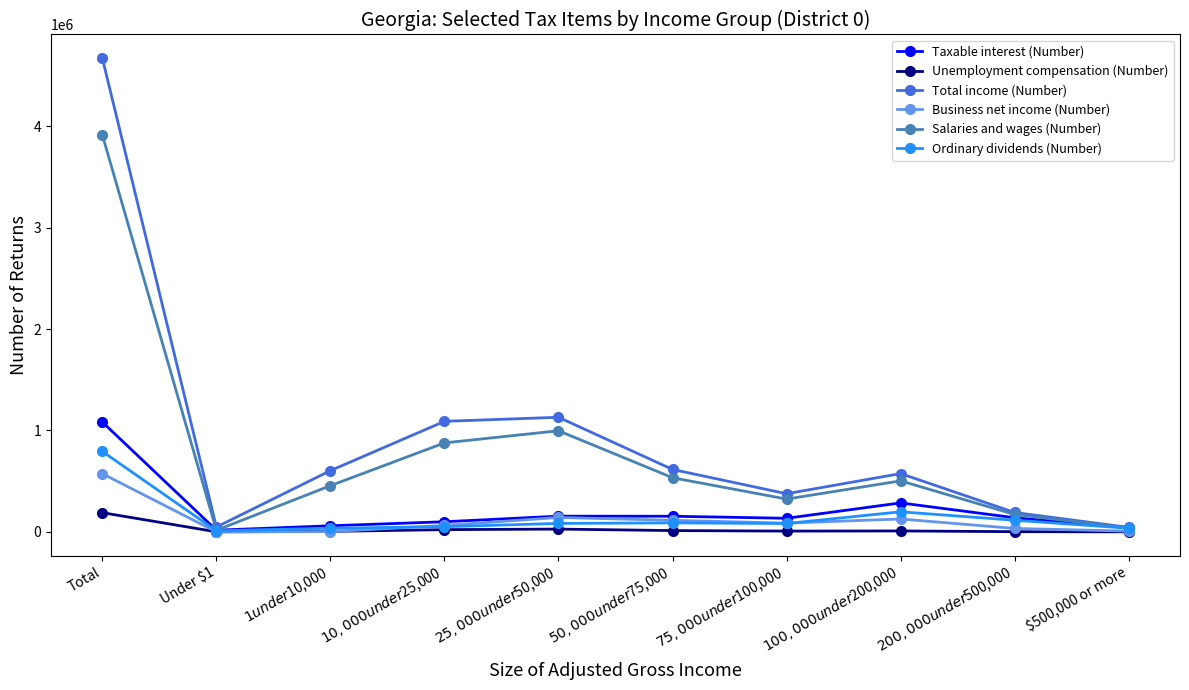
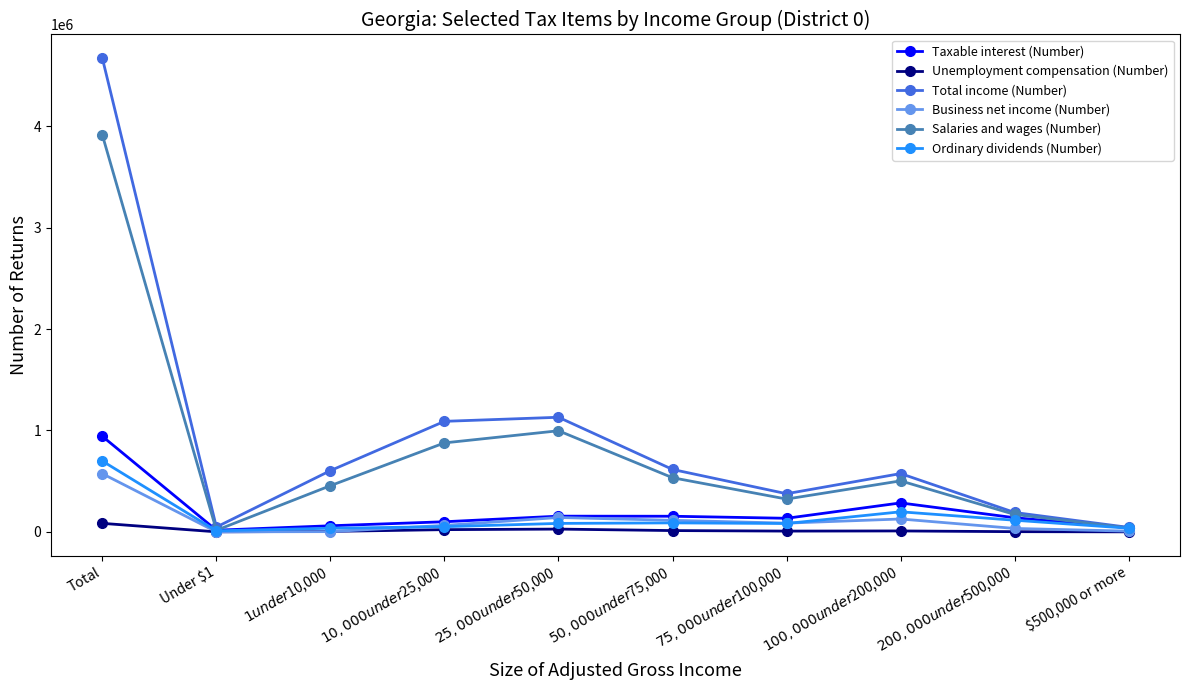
  {
    "Taxable interest (Number)": {
-     "Total": 1080000
+     "Total": 940000
    },
    "Unemployment compensation (Number)": {
-     "Total": 190000
+     "Total": 80000
    },
    "Ordinary dividends (Number)": {
-     "Total": 790000
+     "Total": 700000
    }
  }
